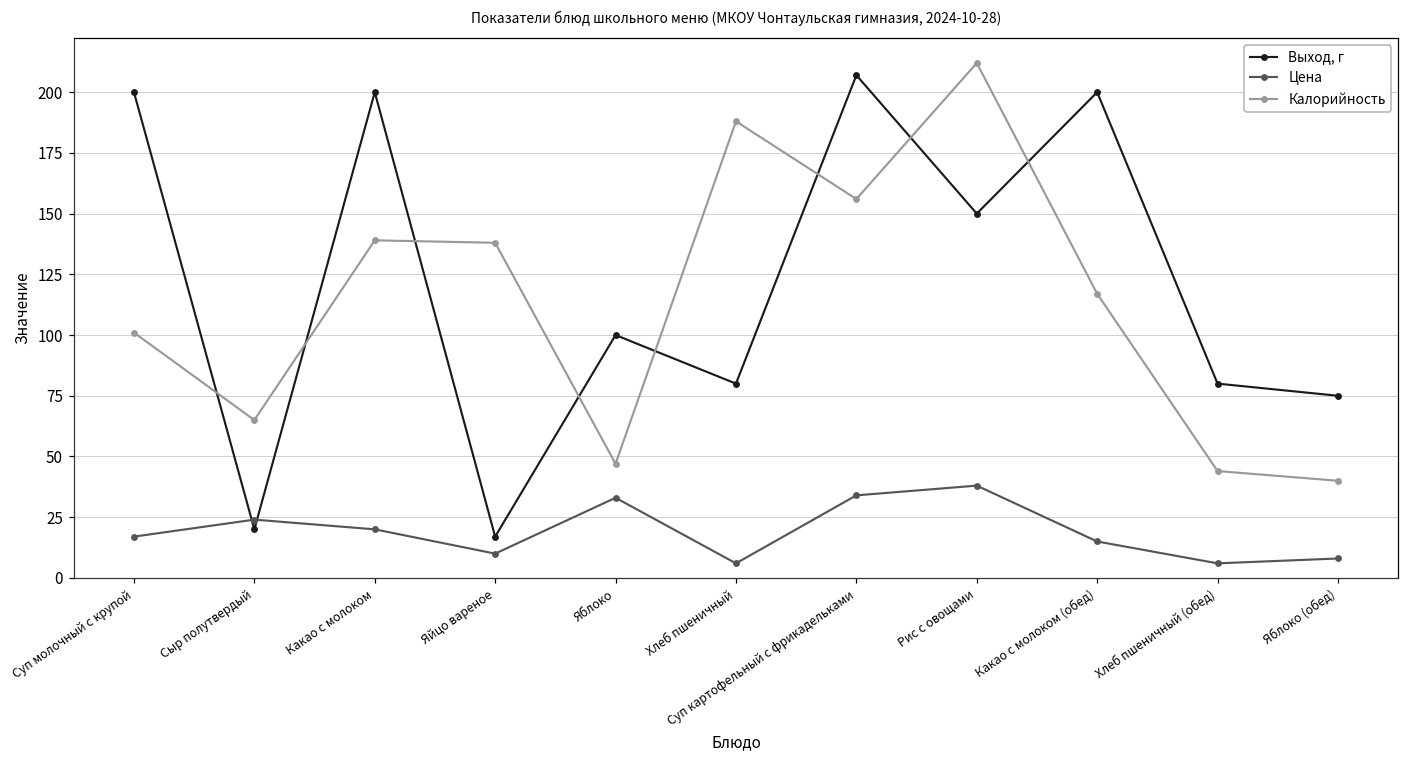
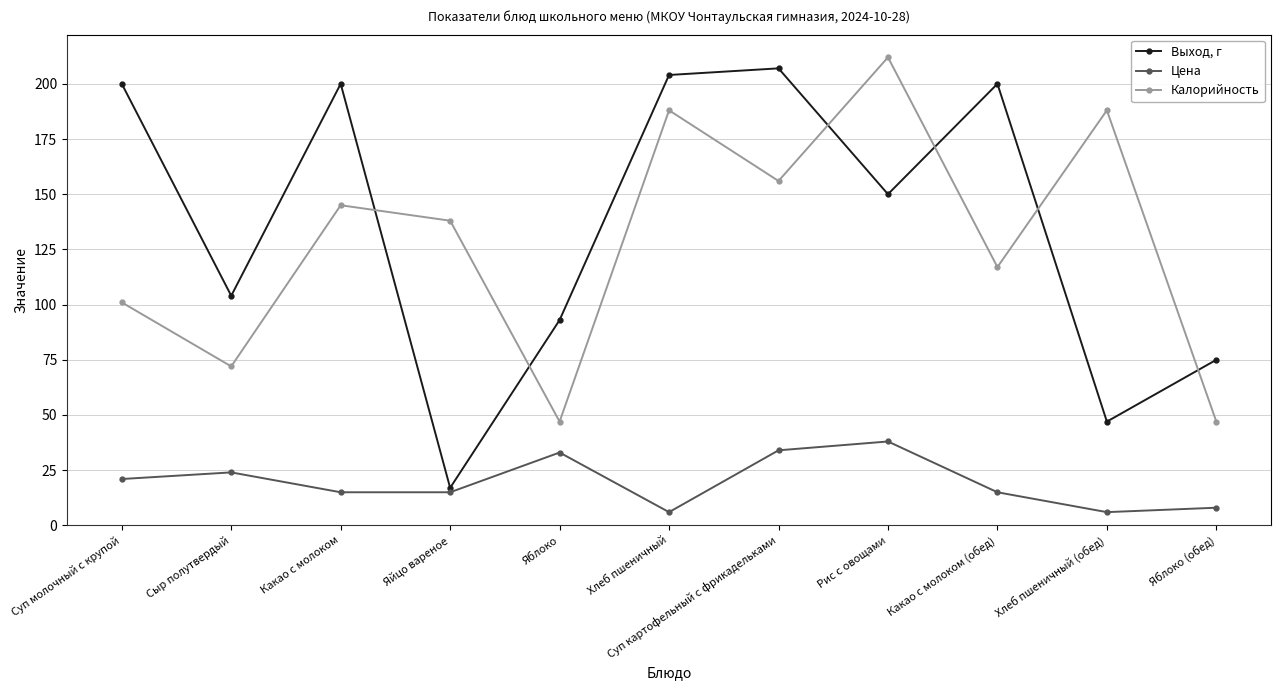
  {
    "Выход, г": {
      "Суп молочный с крупой": 200,
-     "Сыр полутвердый": 20,
+     "Сыр полутвердый": 104,
      "Какао с молоком": 200,
      "Яйцо вареное": 17,
-     "Яблоко": 100,
-     "Хлеб пшеничный": 80,
+     "Яблоко": 93,
+     "Хлеб пшеничный": 204,
      "Суп картофельный с фрикадельками": 207,
      "Рис с овощами": 150,
      "Какао с молоком (обед)": 200,
-     "Хлеб пшеничный (обед)": 80,
+     "Хлеб пшеничный (обед)": 47,
      "Яблоко (обед)": 75
    },
    "Цена": {
-     "Суп молочный с крупой": 17,
+     "Суп молочный с крупой": 21,
      "Сыр полутвердый": 24,
-     "Какао с молоком": 20,
-     "Яйцо вареное": 10,
+     "Какао с молоком": 15,
+     "Яйцо вареное": 15,
      "Яблоко": 33,
      "Хлеб пшеничный": 6,
      "Суп картофельный с фрикадельками": 34,
      "Рис с овощами": 38,
      "Какао с молоком (обед)": 15,
      "Хлеб пшеничный (обед)": 6,
      "Яблоко (обед)": 8
    },
    "Калорийность": {
      "Суп молочный с крупой": 101,
-     "Сыр полутвердый": 65,
-     "Какао с молоком": 139,
+     "Сыр полутвердый": 72,
+     "Какао с молоком": 145,
      "Яйцо вареное": 138,
      "Яблоко": 47,
      "Хлеб пшеничный": 188,
      "Суп картофельный с фрикадельками": 156,
      "Рис с овощами": 212,
      "Какао с молоком (обед)": 117,
-     "Хлеб пшеничный (обед)": 44,
-     "Яблоко (обед)": 40
+     "Хлеб пшеничный (обед)": 188,
+     "Яблоко (обед)": 47
    }
  }
